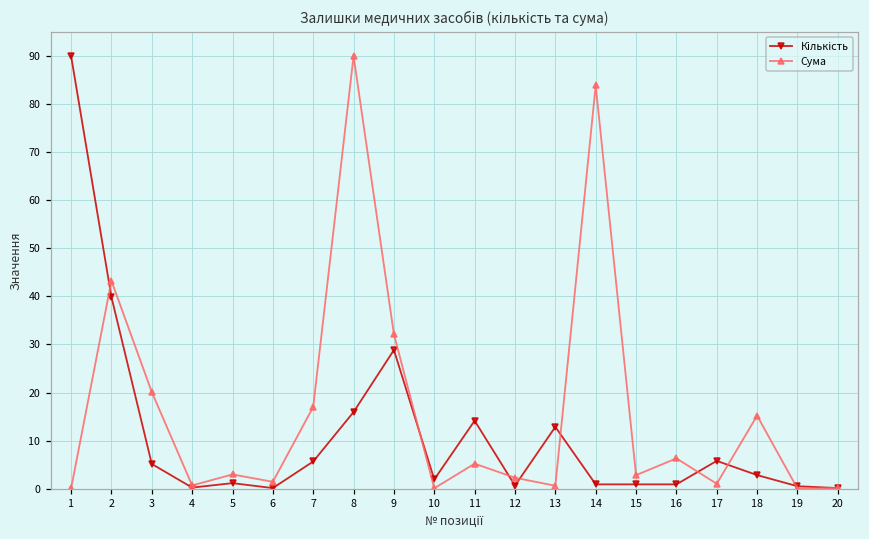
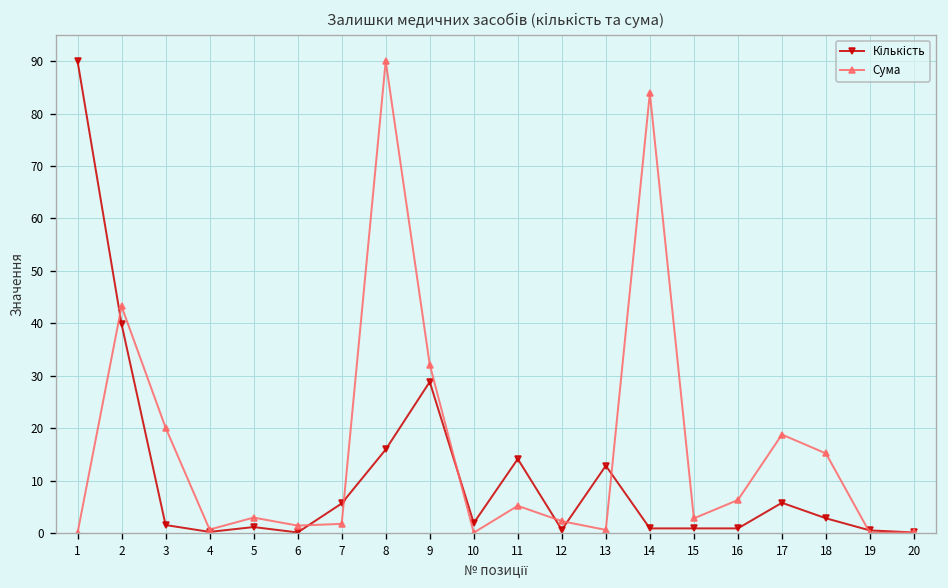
  {
    "Кількість": {
      "1": 90,
      "2": 40,
-     "3": 5,
+     "3": 2,
      "5": 1,
      "6": 0,
      "7": 6,
      "8": 16,
      "9": 29,
      "10": 2,
      "11": 14,
      "12": 1,
      "13": 13,
      "14": 1,
      "15": 1,
      "16": 1,
      "17": 6,
      "18": 3
    },
    "Сума": {
      "1": 0,
      "2": 43,
      "3": 20,
      "5": 3,
      "6": 1,
-     "7": 17,
+     "7": 2,
      "8": 90,
      "9": 32,
      "10": 0,
      "11": 5,
      "12": 2,
      "13": 1,
      "14": 84,
      "15": 3,
      "16": 6,
-     "17": 1,
+     "17": 19,
      "18": 15
    }
  }
